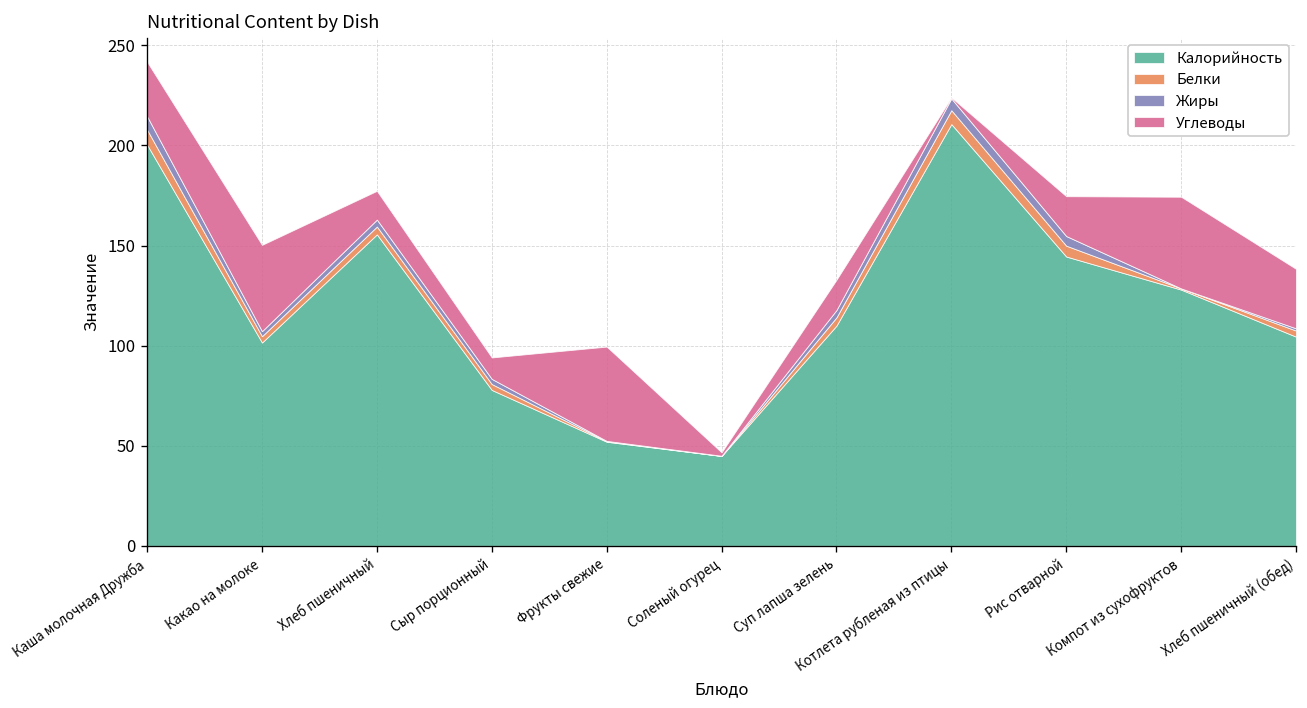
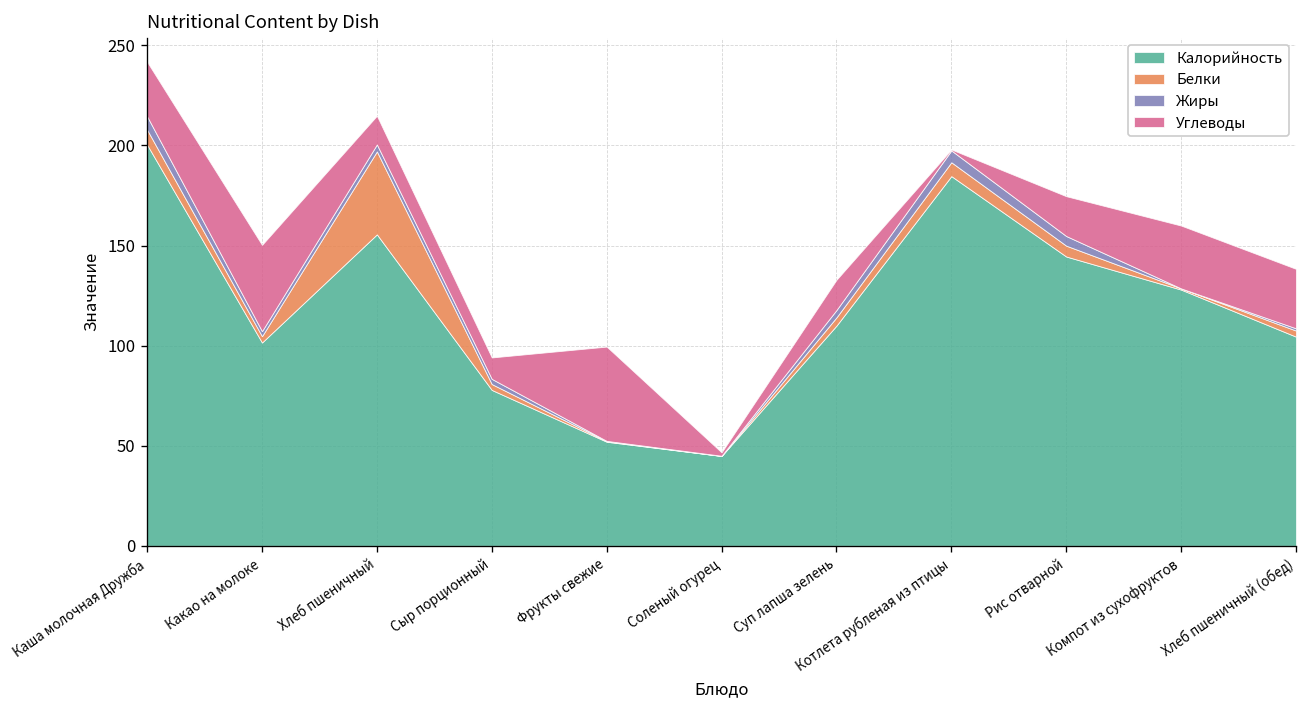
  {
    "Калорийность": {
      "Каша молочная Дружба": 200,
      "Какао на молоке": 102,
      "Хлеб пшеничный": 156,
      "Сыр порционный": 78,
      "Суп лапша зелень": 110,
-     "Котлета рубленая из птицы": 211,
+     "Котлета рубленая из птицы": 185,
      "Рис отварной": 145,
      "Хлеб пшеничный (обед)": 105
    },
    "Белки": {
      "Каша молочная Дружба": 8,
      "Какао на молоке": 3,
-     "Хлеб пшеничный": 4,
+     "Хлеб пшеничный": 41,
      "Сыр порционный": 3,
      "Суп лапша зелень": 4,
      "Котлета рубленая из птицы": 7,
      "Рис отварной": 5
    },
    "Жиры": {
      "Каша молочная Дружба": 7,
      "Какао на молоке": 3,
      "Хлеб пшеничный": 3,
      "Сыр порционный": 3,
      "Суп лапша зелень": 4,
      "Рис отварной": 5
    },
    "Углеводы": {
      "Каша молочная Дружба": 27,
      "Какао на молоке": 43,
      "Хлеб пшеничный": 14,
      "Сыр порционный": 11,
      "Фрукты свежие": 47,
      "Соленый огурец": 2,
      "Суп лапша зелень": 15,
      "Рис отварной": 20,
-     "Компот из сухофруктов": 46,
+     "Компот из сухофруктов": 31,
      "Хлеб пшеничный (обед)": 30
    }
  }
